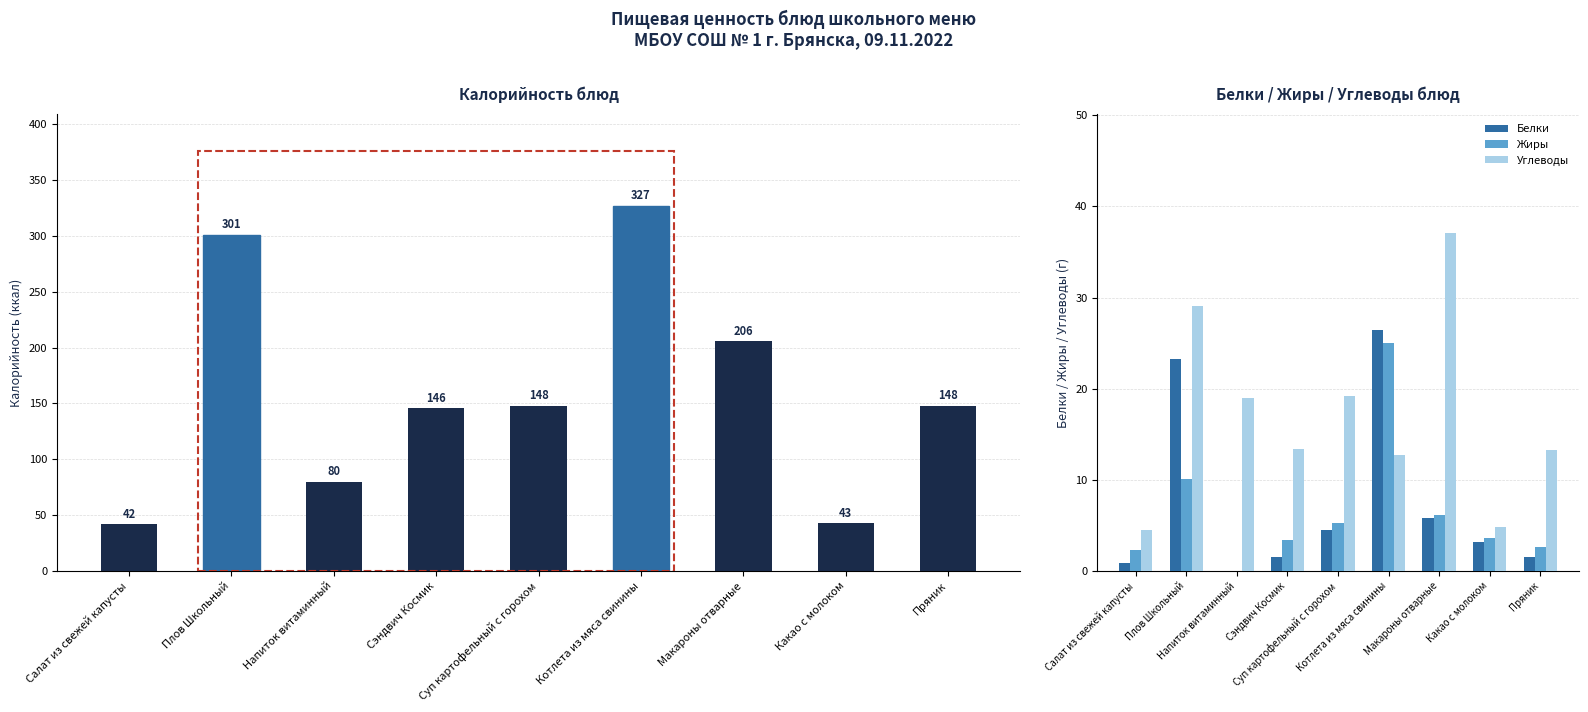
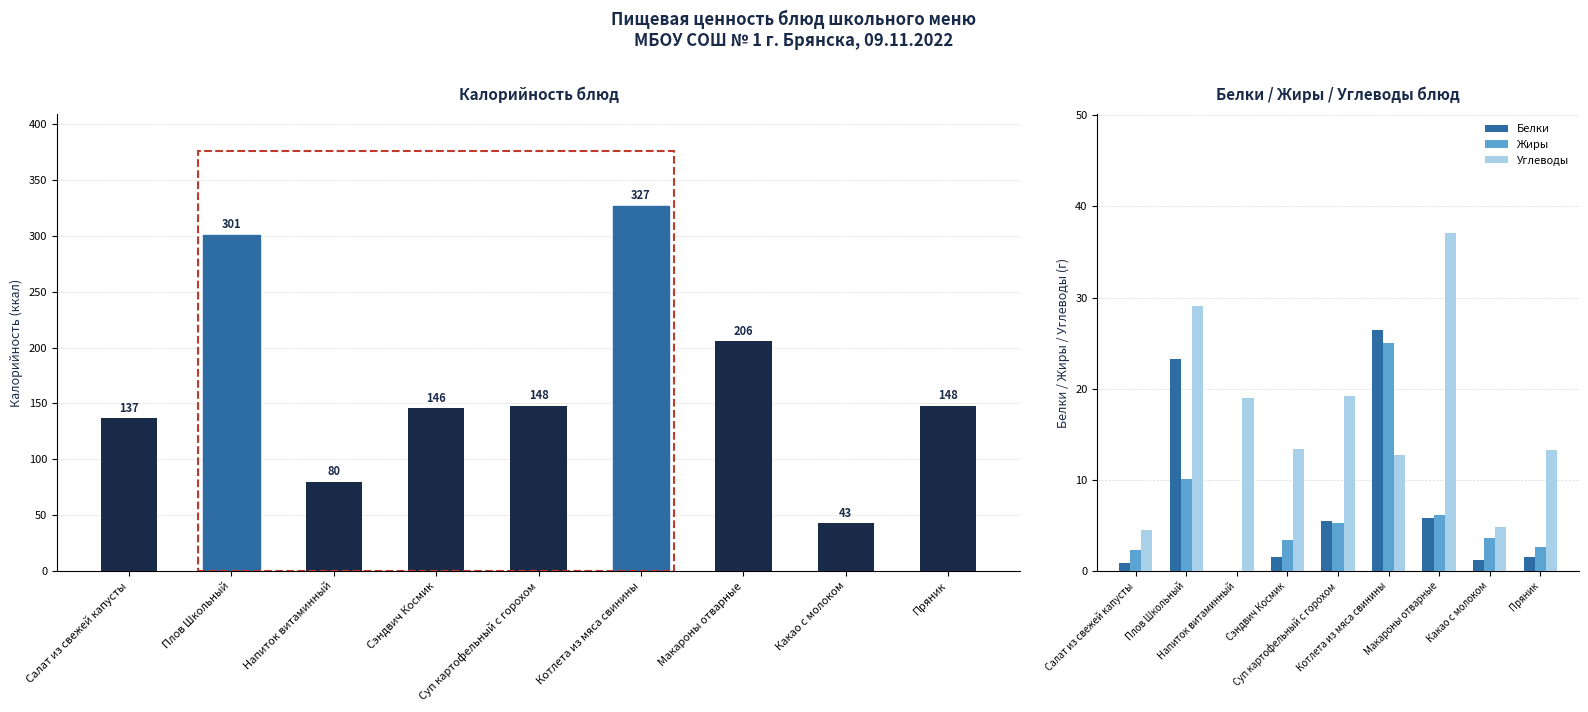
  {
    "Калорийность блюд": {
-     "Салат из свежей капусты": 42,
+     "Салат из свежей капусты": 137,
      "Плов Школьный": 301,
      "Напиток витаминный": 80,
      "Сэндвич Космик": 146,
      "Суп картофельный с горохом": 148,
      "Котлета из мяса свинины": 327,
      "Макароны отварные": 206,
      "Какао с молоком": 43,
      "Пряник": 148
    },
    "Белки / Жиры / Углеводы блюд": {
      "Белки": {
        "Салат из свежей капусты": 1,
        "Плов Школьный": 23,
        "Напиток витаминный": 0,
        "Сэндвич Космик": 2,
-       "Суп картофельный с горохом": 4.5,
+       "Суп картофельный с горохом": 5.5,
        "Котлета из мяса свинины": 26,
        "Макароны отварные": 6,
-       "Какао с молоком": 3,
+       "Какао с молоком": 1,
        "Пряник": 2
      },
      "Жиры": {
        "Салат из свежей капусты": 2,
        "Плов Школьный": 10,
        "Напиток витаминный": 0,
        "Сэндвич Космик": 3,
        "Суп картофельный с горохом": 5,
        "Котлета из мяса свинины": 25,
        "Макароны отварные": 6,
        "Какао с молоком": 4,
        "Пряник": 3
      },
      "Углеводы": {
        "Салат из свежей капусты": 5,
        "Плов Школьный": 29,
        "Напиток витаминный": 19,
        "Сэндвич Космик": 13,
        "Суп картофельный с горохом": 19,
        "Котлета из мяса свинины": 13,
        "Макароны отварные": 37,
        "Какао с молоком": 5,
        "Пряник": 13
      }
    }
  }
